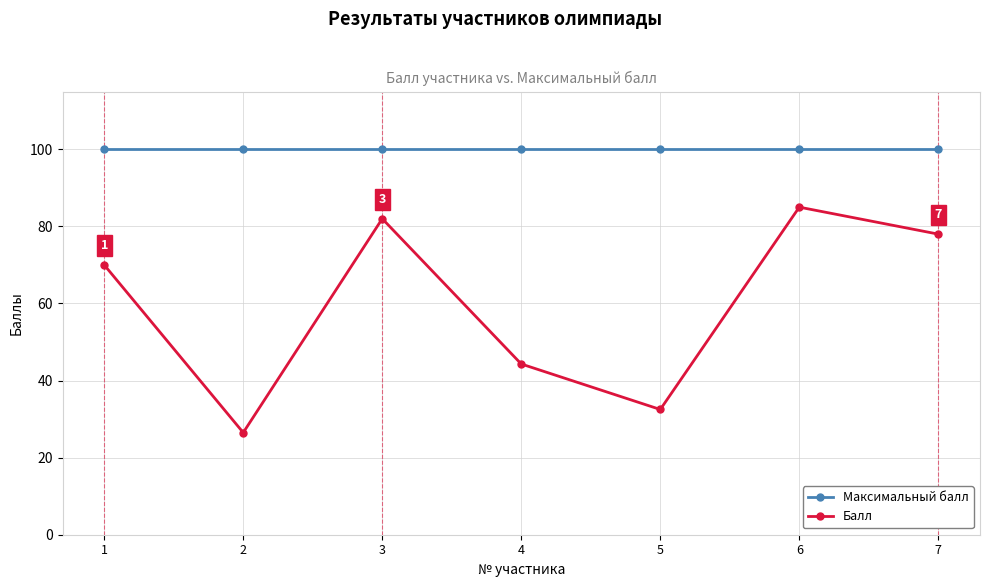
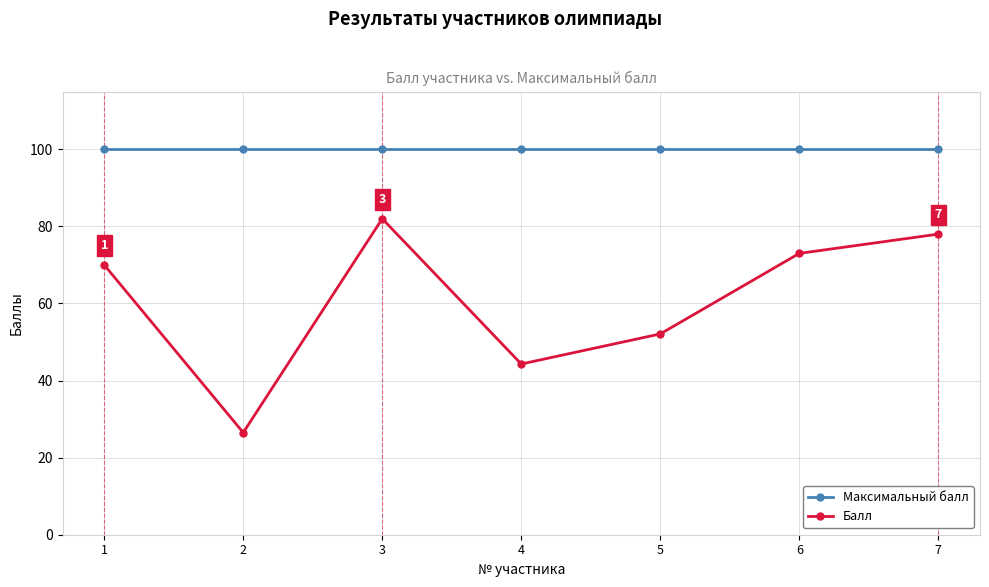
  {
    "Максимальный балл": {
      "1": 100,
      "2": 100,
      "3": 100,
      "4": 100,
      "5": 100,
      "6": 100,
      "7": 100
    },
    "Балл": {
      "2": 27,
      "4": 44,
-     "5": 33,
-     "6": 85
+     "5": 52,
+     "6": 73
    }
  }
